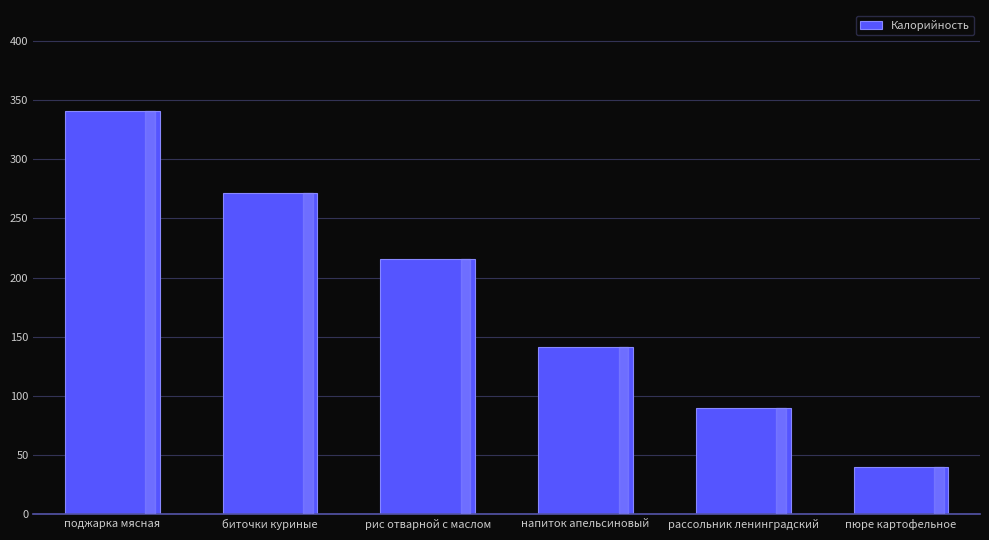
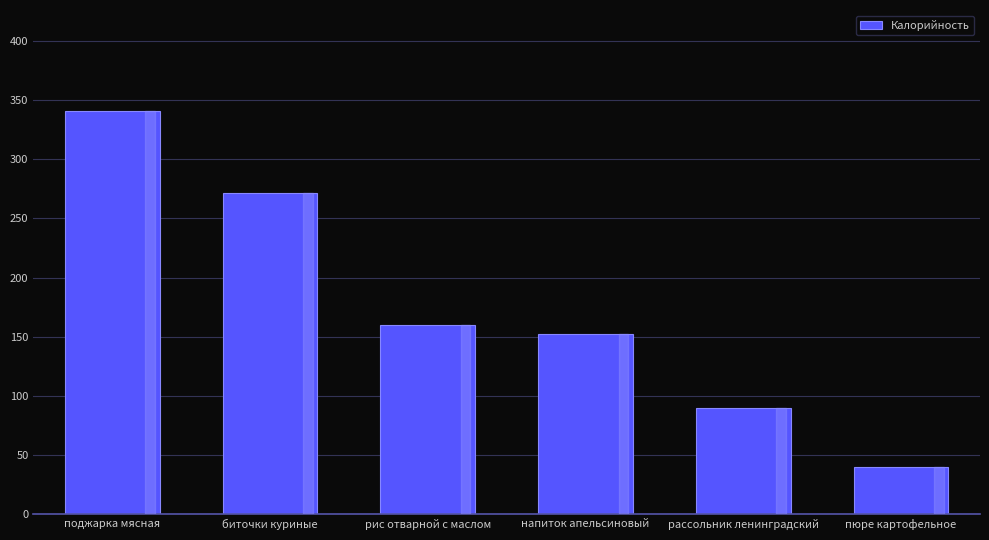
  {
    "поджарка мясная": 341,
    "биточки куриные": 272,
-   "рис отварной с маслом": 216,
-   "напиток апельсиновый": 141,
+   "рис отварной с маслом": 160,
+   "напиток апельсиновый": 152,
    "рассольник ленинградский": 89,
    "пюре картофельное": 40
  }
